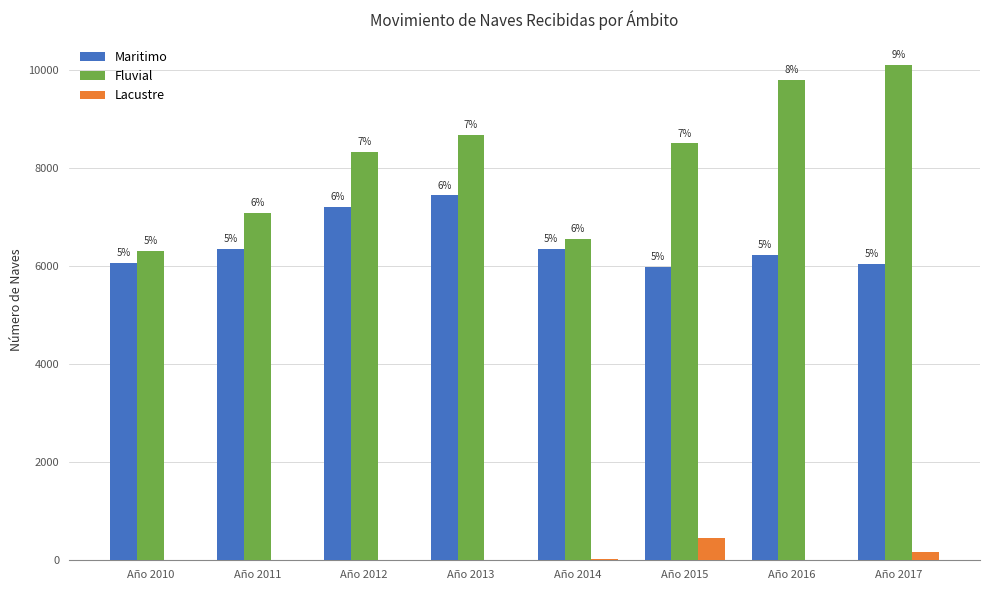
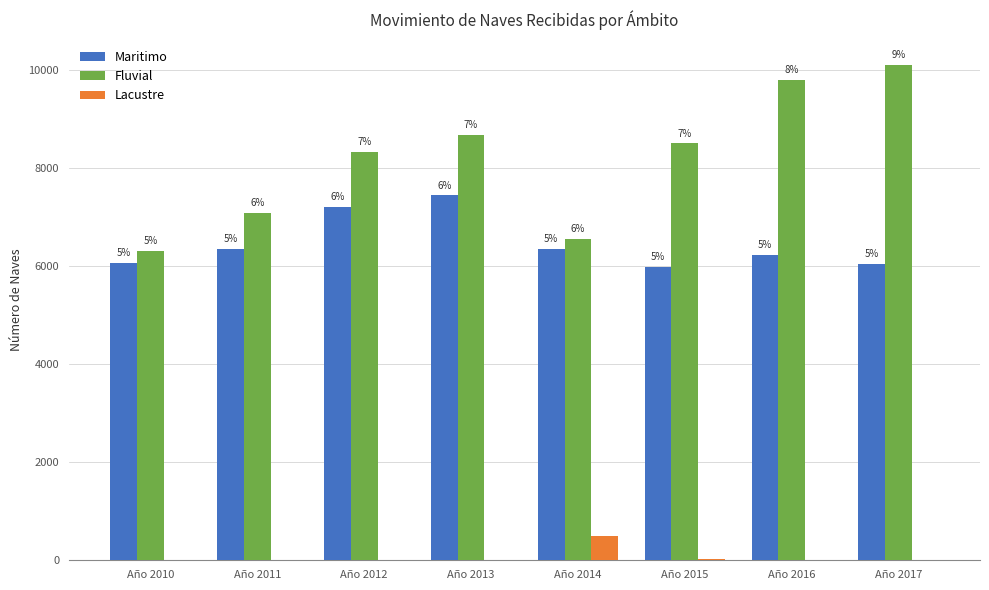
  {
    "Maritimo": {
      "Año 2014": "6%"
    },
    "Lacustre": {
      "Año 2010": "0",
      "Año 2011": "0",
      "Año 2012": "0",
-     "Año 2014": "0",
-     "Año 2015": "500",
-     "Año 2017": "200"
+     "Año 2014": "500",
+     "Año 2015": "0",
+     "Año 2017": "0"
    }
  }
